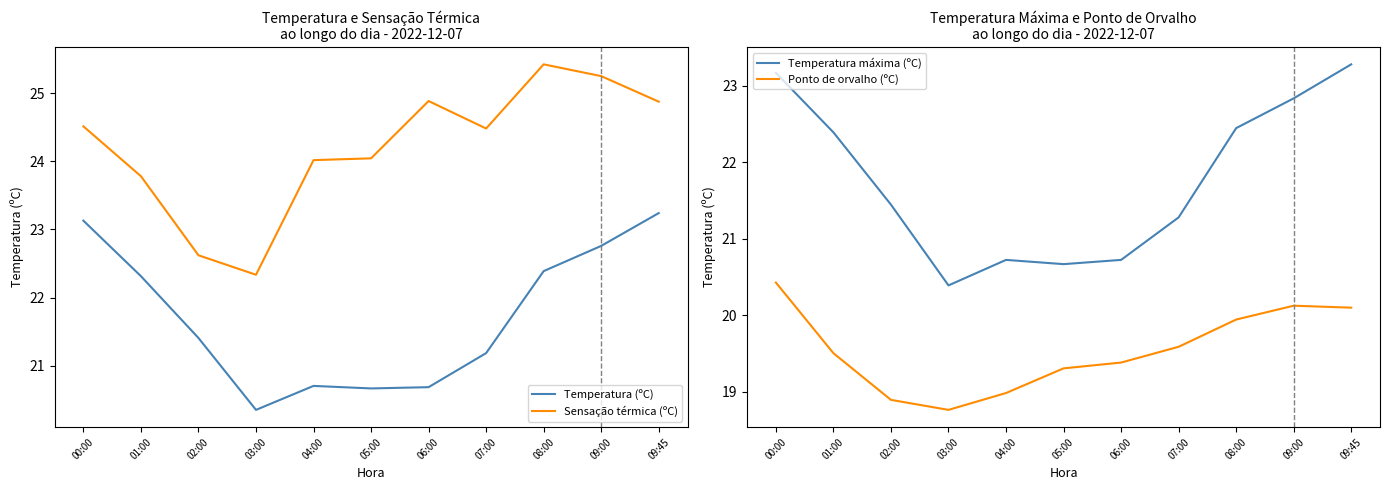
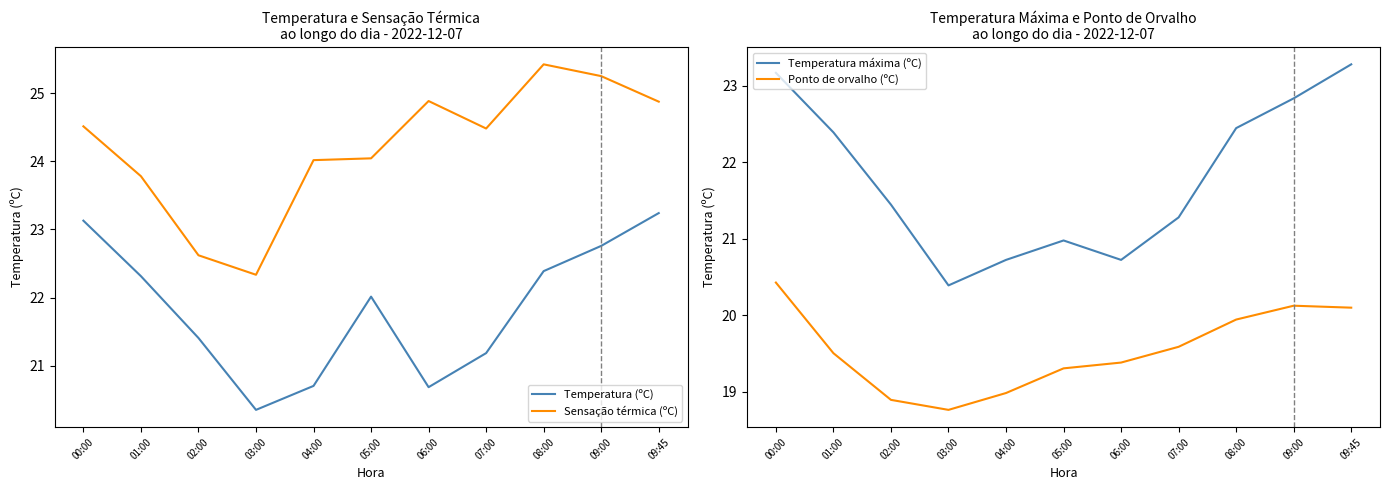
  {
    "Temperatura e Sensação Térmica ao longo do dia - 2022-12-07": {
      "Temperatura (ºC)": {
        "00:00": 23.1,
        "01:00": 22.3,
        "02:00": 21.4,
        "03:00": 20.4,
        "04:00": 20.7,
-       "05:00": 20.7,
+       "05:00": 22.0,
        "06:00": 20.7,
        "07:00": 21.2,
        "08:00": 22.4,
        "09:00": 22.8,
        "09:45": 23.2
      },
      "Sensação térmica (ºC)": {
        "00:00": 24.5,
        "01:00": 23.8,
        "02:00": 22.6,
        "03:00": 22.3,
        "04:00": 24.0,
        "05:00": 24.0,
        "06:00": 24.9,
        "07:00": 24.5,
        "08:00": 25.4,
        "09:00": 25.3,
        "09:45": 24.9
      }
    },
    "Temperatura Máxima e Ponto de Orvalho ao longo do dia - 2022-12-07": {
      "Temperatura máxima (ºC)": {
        "01:00": 22.4,
        "02:00": 21.4,
        "03:00": 20.4,
        "04:00": 20.7,
-       "05:00": 20.7,
+       "05:00": 21.0,
        "06:00": 20.7,
        "07:00": 21.3,
        "08:00": 22.4,
        "09:00": 22.8,
        "09:45": 23.3
      },
      "Ponto de orvalho (ºC)": {
        "00:00": 20.4,
        "01:00": 19.5,
        "02:00": 18.9,
        "03:00": 18.8,
        "04:00": 19.0,
        "05:00": 19.3,
        "06:00": 19.4,
        "07:00": 19.6,
        "08:00": 19.9,
        "09:00": 20.1,
        "09:45": 20.1
      }
    }
  }
